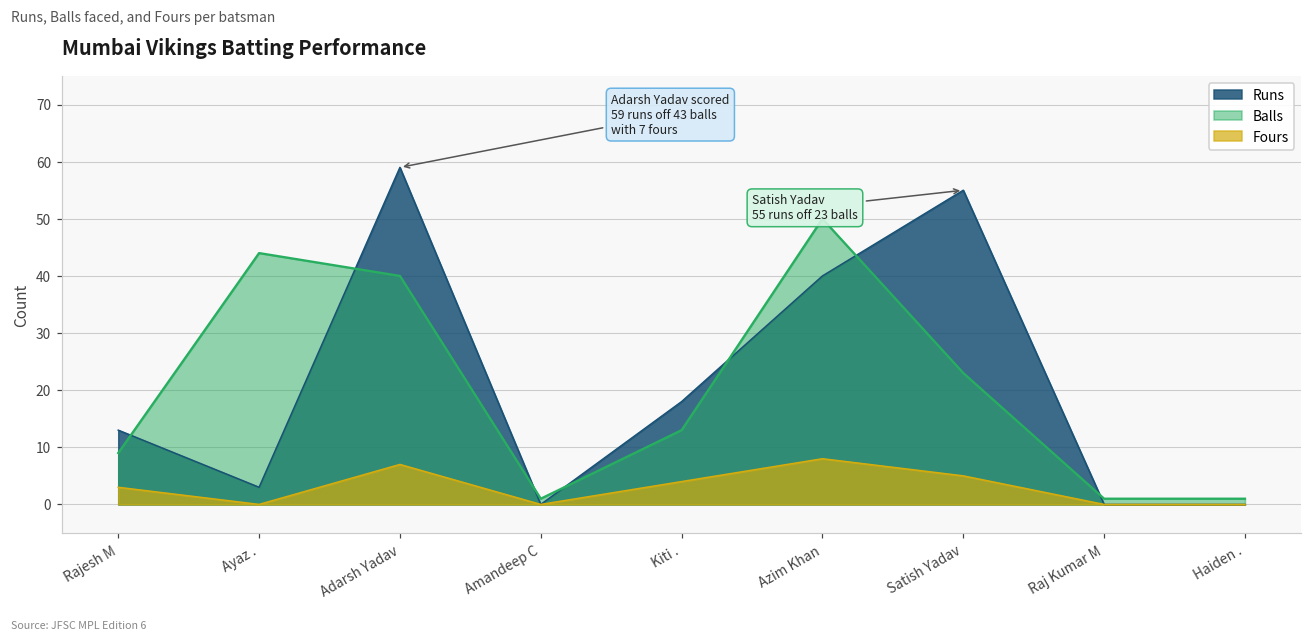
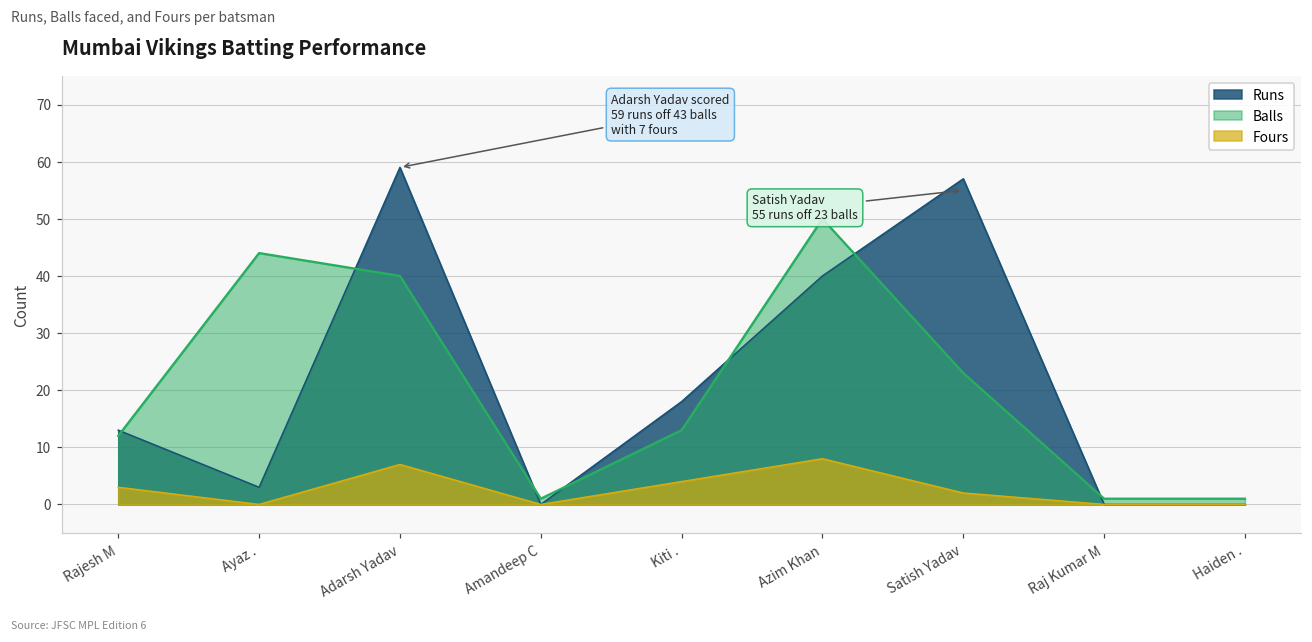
  {
    "Runs": {
      "Rajesh M": 13,
      "Ayaz .": 3,
      "Kiti .": 18,
      "Azim Khan": 40,
-     "Satish Yadav": 55
+     "Satish Yadav": 57
    },
    "Balls": {
-     "Rajesh M": 9,
+     "Rajesh M": 12,
      "Ayaz .": 44,
      "Adarsh Yadav": 40,
      "Amandeep C": 1,
      "Kiti .": 13,
      "Satish Yadav": 23,
      "Raj Kumar M": 1,
      "Haiden .": 1
    },
    "Fours": {
      "Rajesh M": 3,
      "Ayaz .": 0,
      "Adarsh Yadav": 7,
      "Kiti .": 4,
      "Azim Khan": 8,
-     "Satish Yadav": 5
+     "Satish Yadav": 2
    }
  }
